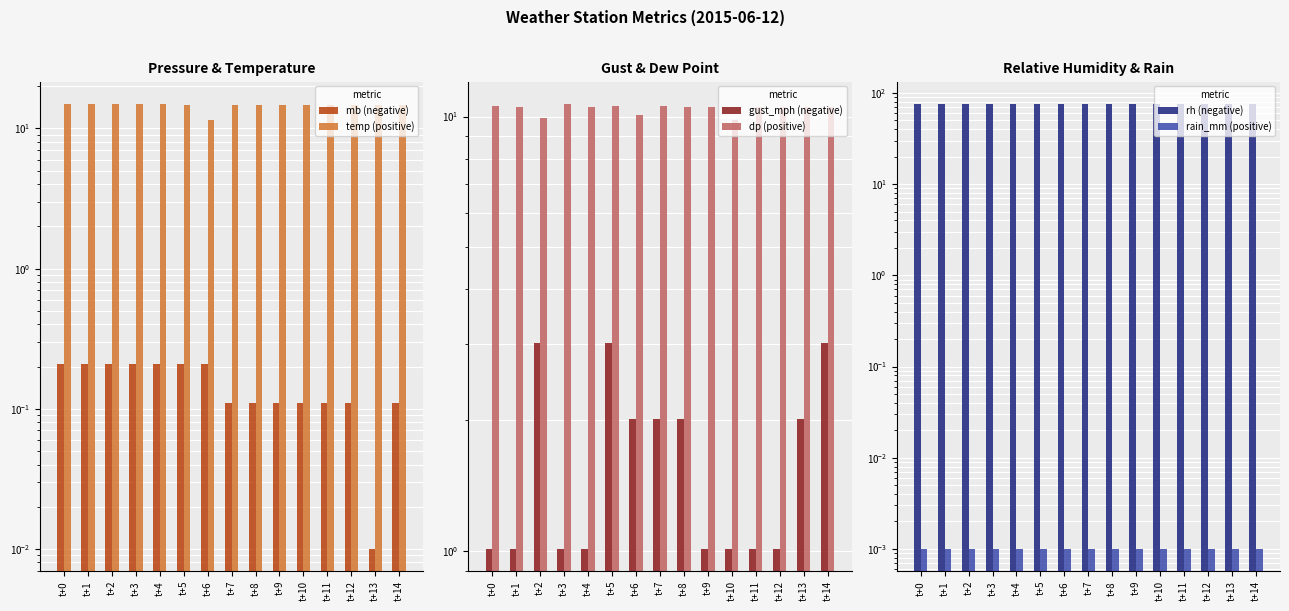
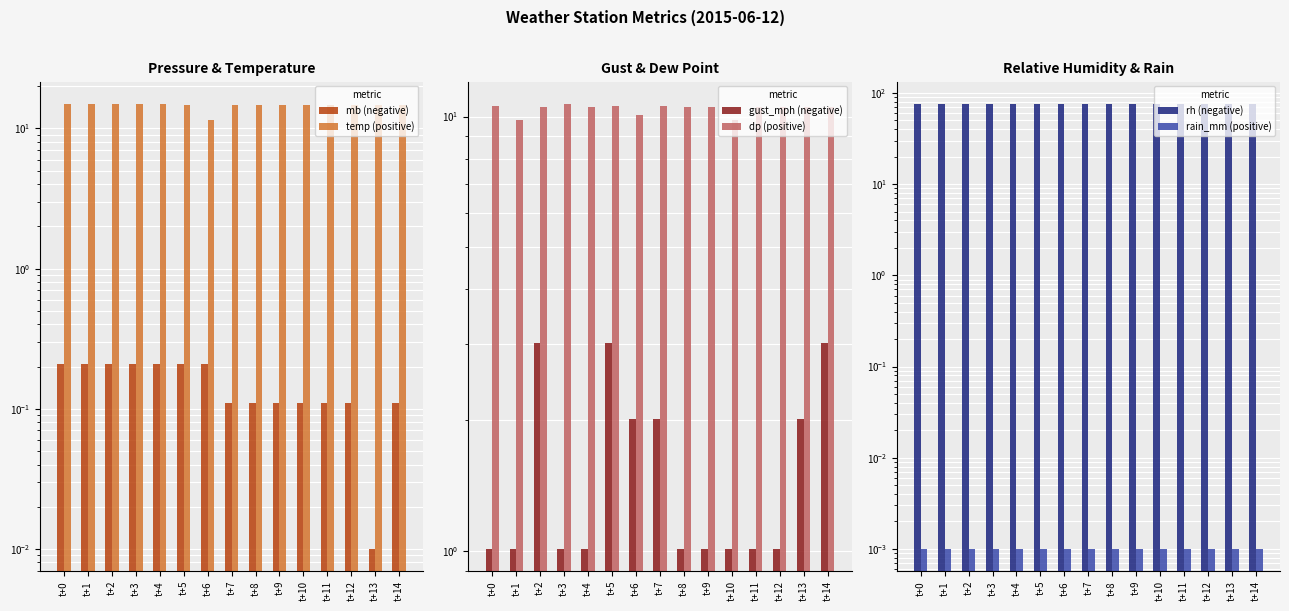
  {
    "Pressure & Temperature": {
      "mb (negative)": {
        "t+0": 0.21,
        "t+1": 0.21,
        "t+2": 0.21,
        "t+3": 0.21,
        "t+4": 0.21,
        "t+5": 0.21,
        "t+6": 0.21,
        "t+7": 0.11,
        "t+8": 0.11,
        "t+9": 0.11,
        "t+10": 0.11,
        "t+11": 0.11,
        "t+12": 0.11,
        "t+13": 0.010,
        "t+14": 0.11
      },
      "temp (positive)": {
        "t+0": 15,
        "t+1": 15,
        "t+2": 15,
        "t+3": 15,
        "t+4": 15,
        "t+5": 15,
        "t+6": 12,
        "t+7": 15,
        "t+8": 15,
        "t+9": 15,
        "t+10": 15
      }
    },
    "Gust & Dew Point": {
      "gust_mph (negative)": {
        "t+0": 1.01,
        "t+1": 1.01,
        "t+2": 3.0,
        "t+3": 1.01,
        "t+4": 1.01,
        "t+5": 3.0,
        "t+6": 2.0,
        "t+7": 2.0,
-       "t+8": 2.0,
+       "t+8": 1.01,
        "t+9": 1.01,
        "t+10": 1.01,
        "t+11": 1.01,
        "t+12": 1.01,
        "t+13": 2.0,
        "t+14": 3.0
      },
      "dp (positive)": {
        "t+0": 10.6,
-       "t+1": 10.5,
-       "t+2": 9.9,
+       "t+1": 9.8,
+       "t+2": 10.5,
        "t+3": 10.7,
        "t+4": 10.5,
        "t+5": 10.6,
        "t+6": 10.1,
        "t+7": 10.6,
        "t+8": 10.5,
        "t+9": 10.5
      }
    },
    "Relative Humidity & Rain": {
      "rh (negative)": {
        "t+0": 80,
        "t+1": 80,
        "t+2": 80,
        "t+3": 80,
        "t+4": 80,
        "t+5": 80,
        "t+6": 80,
        "t+7": 80,
        "t+8": 80,
        "t+9": 80
      },
      "rain_mm (positive)": {
        "t+0": 0.0010,
        "t+1": 0.0010,
        "t+2": 0.0010,
        "t+3": 0.0010,
        "t+4": 0.0010,
        "t+5": 0.0010,
        "t+6": 0.0010,
        "t+7": 0.0010,
        "t+8": 0.0010,
        "t+9": 0.0010,
        "t+10": 0.0010,
        "t+11": 0.0010,
        "t+12": 0.0010,
        "t+13": 0.0010,
        "t+14": 0.0010
      }
    }
  }
